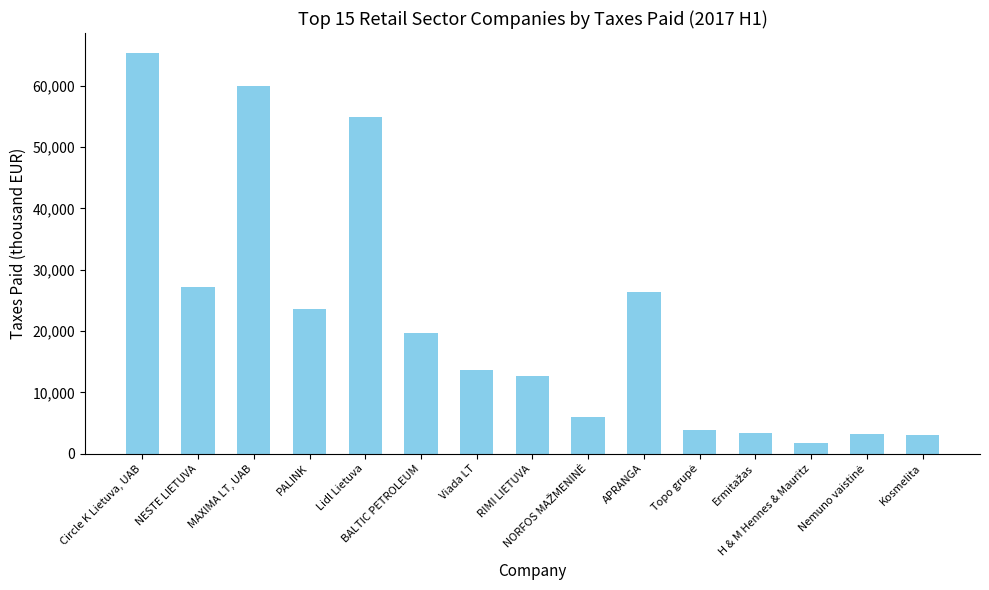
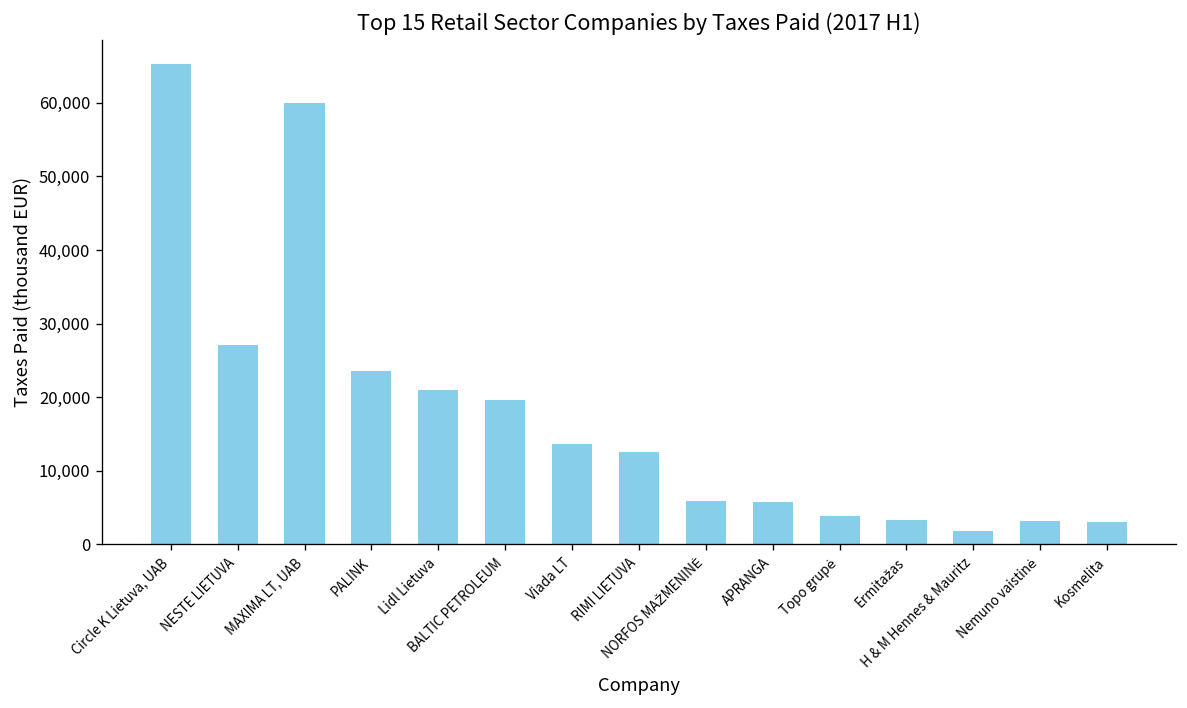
  {
    "Circle K Lietuva, UAB": "65,000",
    "NESTE LIETUVA": "27,000",
    "MAXIMA LT, UAB": "60,000",
    "PALINK": "24,000",
-   "Lidl Lietuva": "55,000",
+   "Lidl Lietuva": "21,000",
    "BALTIC PETROLEUM": "20,000",
    "Viada LT": "14,000",
    "RIMI LIETUVA": "13,000",
    "NORFOS MAŽMENINĖ": "6,000",
-   "APRANGA": "26,000",
+   "APRANGA": "6,000",
    "Topo grupė": "4,000",
    "Ermitažas": "3,000",
    "H & M Hennes & Mauritz": "2,000",
    "Nemuno vaistinė": "3,000",
    "Kosmelita": "3,000"
  }
